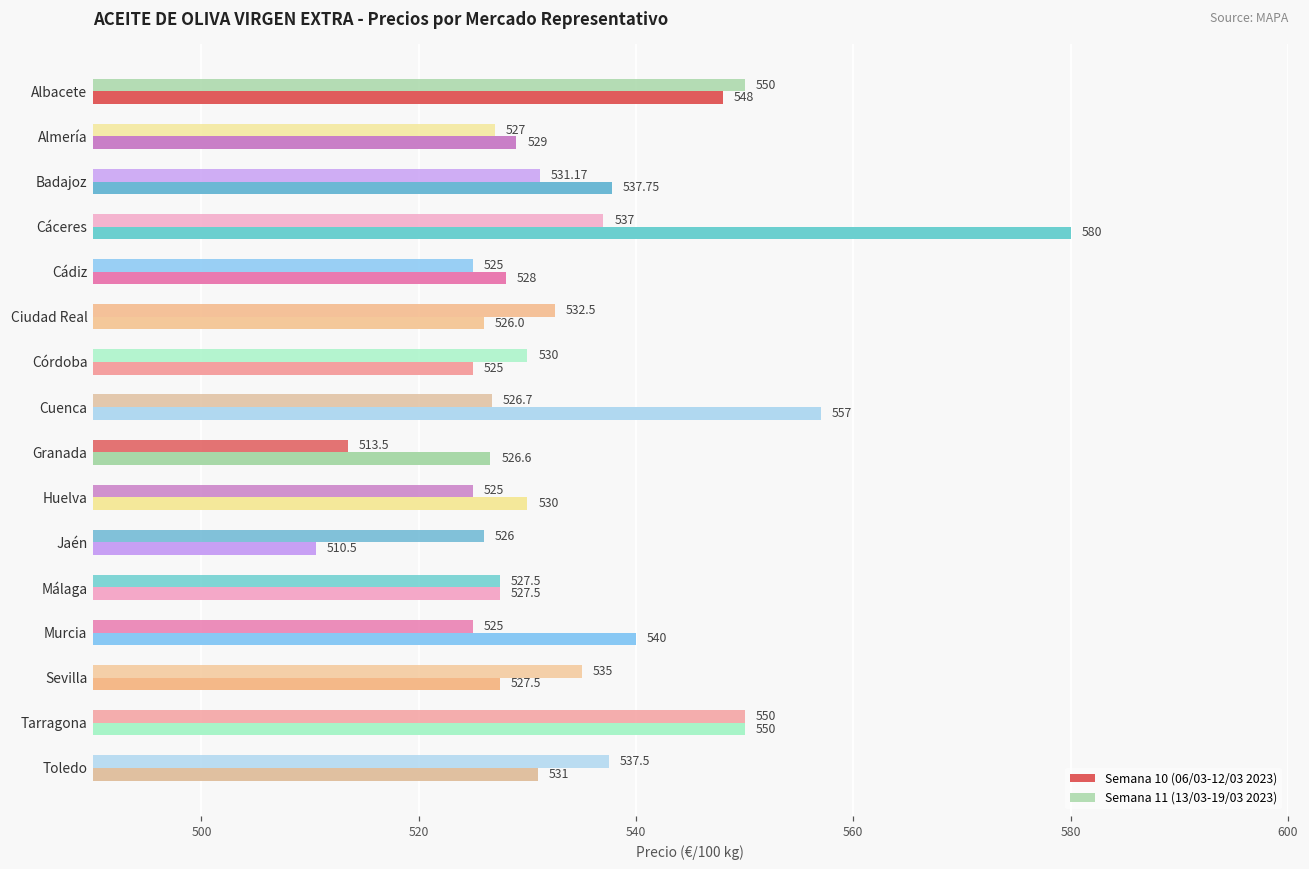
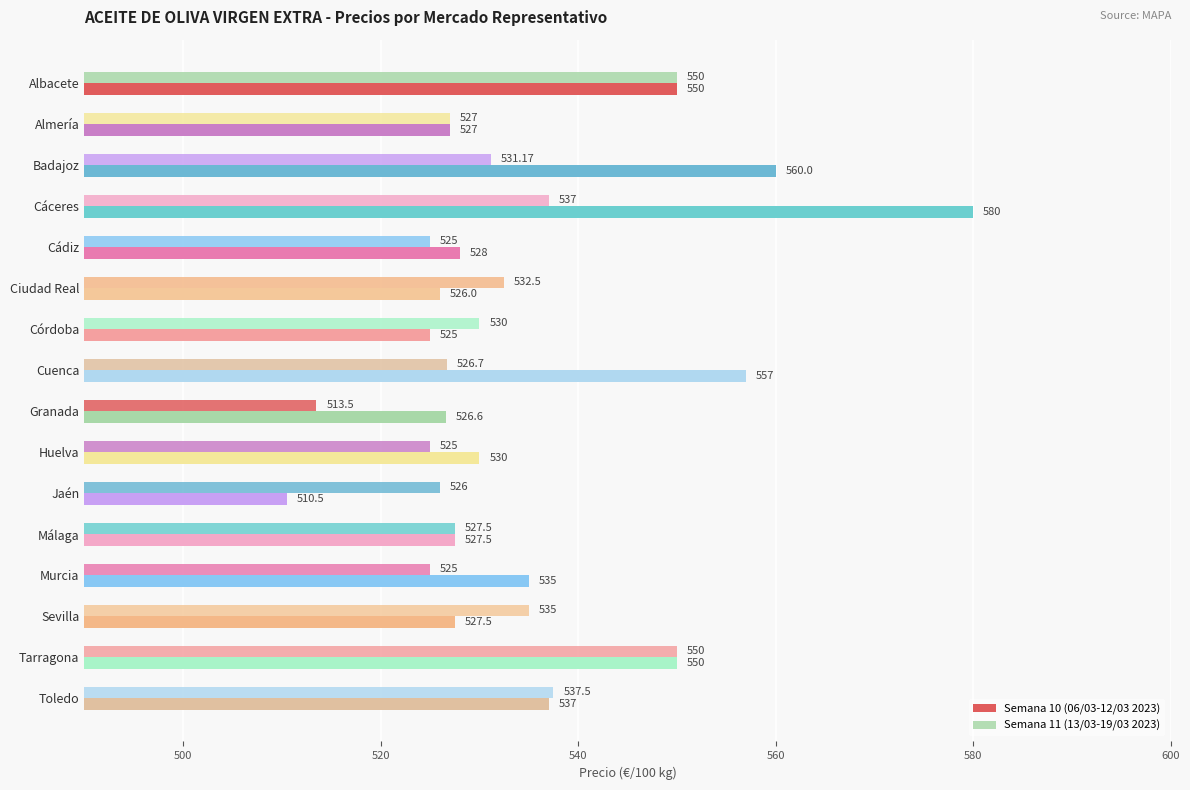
  {
    "Semana 10 (06/03-12/03 2023)": {
-     "Albacete": 548,
-     "Almería": 529,
-     "Badajoz": 537.75,
+     "Albacete": 550,
+     "Almería": 527,
+     "Badajoz": 560.0,
      "Cáceres": 580,
      "Cádiz": 528,
      "Ciudad Real": 526.0,
      "Córdoba": 525,
      "Cuenca": 557,
      "Granada": 526.6,
      "Huelva": 530,
      "Jaén": 510.5,
      "Málaga": 527.5,
-     "Murcia": 540,
+     "Murcia": 535,
      "Sevilla": 527.5,
      "Tarragona": 550,
-     "Toledo": 531
+     "Toledo": 537
    },
    "Semana 11 (13/03-19/03 2023)": {
      "Albacete": 550,
      "Almería": 527,
      "Badajoz": 531.17,
      "Cáceres": 537,
      "Cádiz": 525,
      "Ciudad Real": 532.5,
      "Córdoba": 530,
      "Cuenca": 526.7,
      "Granada": 513.5,
      "Huelva": 525,
      "Jaén": 526,
      "Málaga": 527.5,
      "Murcia": 525,
      "Sevilla": 535,
      "Tarragona": 550,
      "Toledo": 537.5
    }
  }
